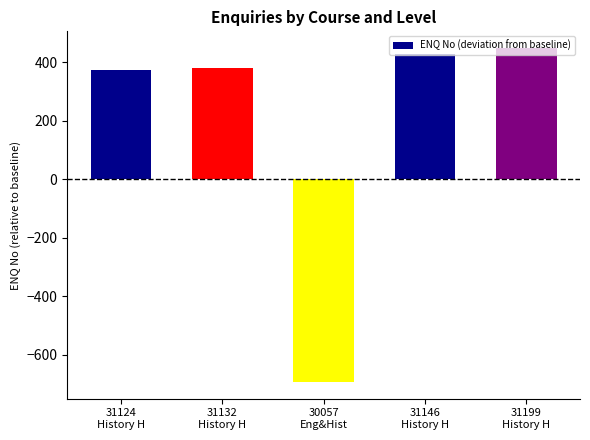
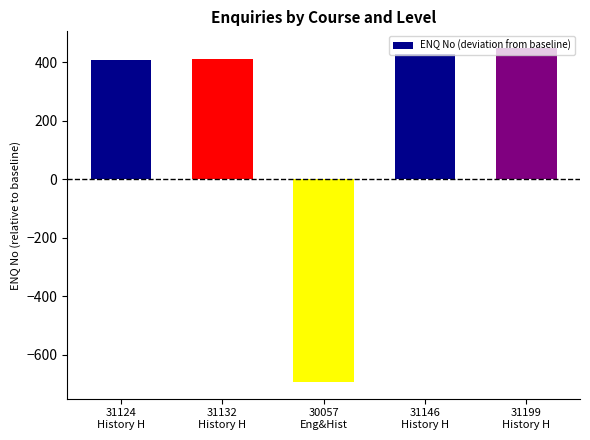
  {
-   "31124 History H": 370,
-   "31132 History H": 380,
+   "31124 History H": 410,
+   "31132 History H": 410,
    "30057 Eng&Hist": -690
  }
